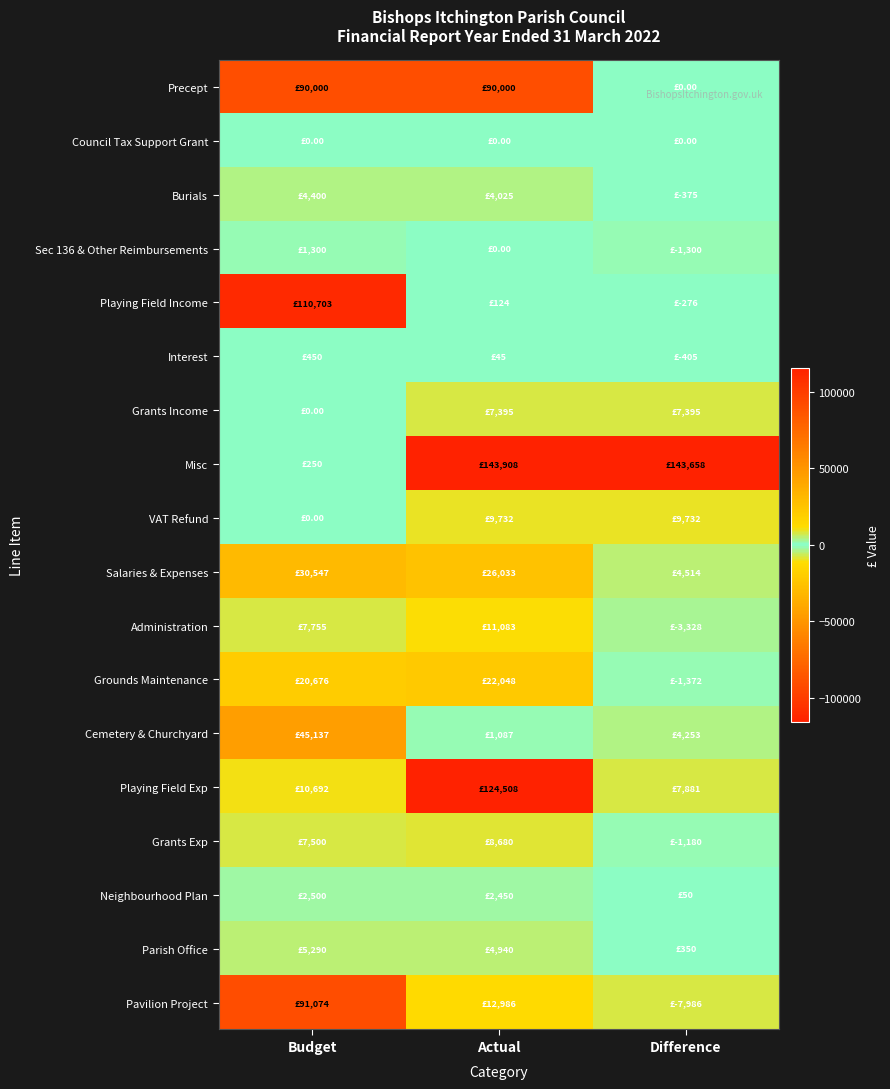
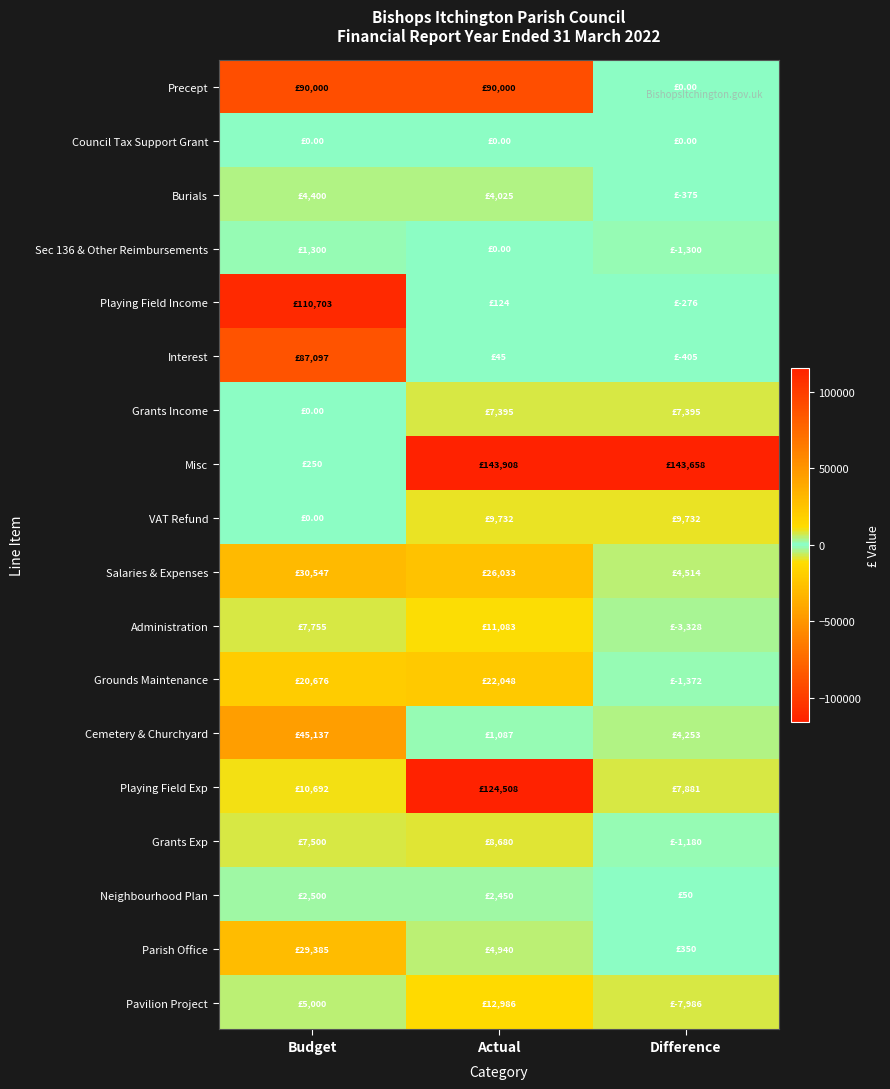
  {
    "Precept": {
      "Budget": "£90,000",
      "Actual": "£90,000"
    },
    "Council Tax Support Grant": {
      "Budget": "£0.00",
      "Actual": "£0.00",
      "Difference": "£0.00"
    },
    "Burials": {
      "Budget": "£4,400",
      "Actual": "£4,025",
      "Difference": "£-375"
    },
    "Sec 136 & Other Reimbursements": {
      "Budget": "£1,300",
      "Actual": "£0.00",
      "Difference": "£-1,300"
    },
    "Playing Field Income": {
      "Budget": "£110,703",
      "Actual": "£124",
      "Difference": "£-276"
    },
    "Interest": {
-     "Budget": "£450",
+     "Budget": "£87,097",
      "Actual": "£45",
      "Difference": "£-405"
    },
    "Grants Income": {
      "Budget": "£0.00",
      "Actual": "£7,395",
      "Difference": "£7,395"
    },
    "Misc": {
      "Budget": "£250",
      "Actual": "£143,908",
      "Difference": "£143,658"
    },
    "VAT Refund": {
      "Budget": "£0.00",
      "Actual": "£9,732",
      "Difference": "£9,732"
    },
    "Salaries & Expenses": {
      "Budget": "£30,547",
      "Actual": "£26,033",
      "Difference": "£4,514"
    },
    "Administration": {
      "Budget": "£7,755",
      "Actual": "£11,083",
      "Difference": "£-3,328"
    },
    "Grounds Maintenance": {
      "Budget": "£20,676",
      "Actual": "£22,048",
      "Difference": "£-1,372"
    },
    "Cemetery & Churchyard": {
      "Budget": "£45,137",
      "Actual": "£1,087",
      "Difference": "£4,253"
    },
    "Playing Field Exp": {
      "Budget": "£10,692",
      "Actual": "£124,508",
      "Difference": "£7,881"
    },
    "Grants Exp": {
      "Budget": "£7,500",
      "Actual": "£8,680",
      "Difference": "£-1,180"
    },
    "Neighbourhood Plan": {
      "Budget": "£2,500",
      "Actual": "£2,450",
      "Difference": "£50"
    },
    "Parish Office": {
-     "Budget": "£5,290",
+     "Budget": "£29,385",
      "Actual": "£4,940",
      "Difference": "£350"
    },
    "Pavilion Project": {
-     "Budget": "£91,074",
+     "Budget": "£5,000",
      "Actual": "£12,986",
      "Difference": "£-7,986"
    }
  }
